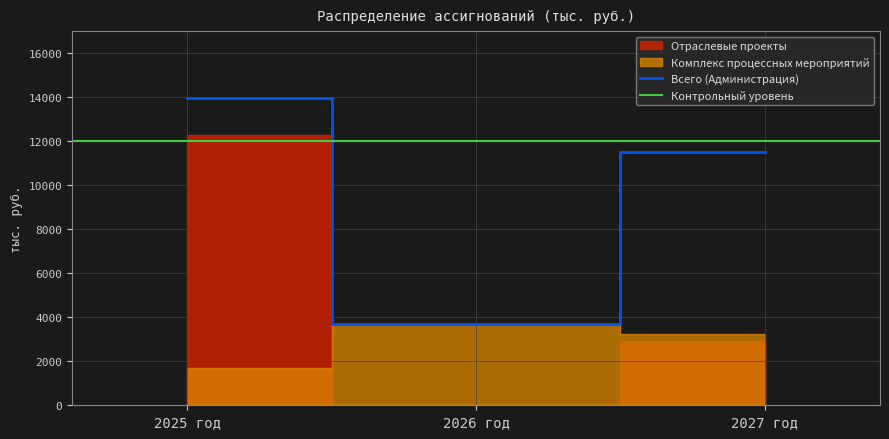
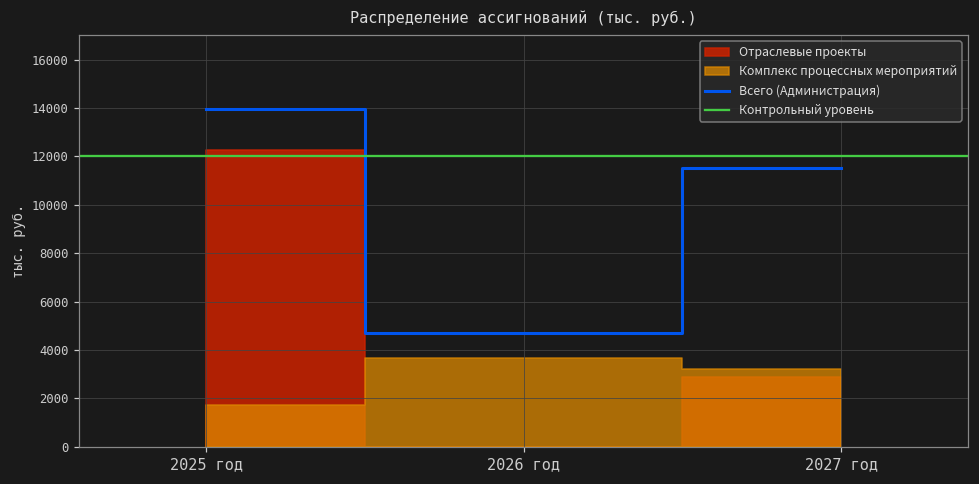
  {
    "Всего (Администрация)": {
      "2025 год": 14000,
-     "2026 год": 3700,
+     "2026 год": 4700,
      "2027 год": 11500
    }
  }
